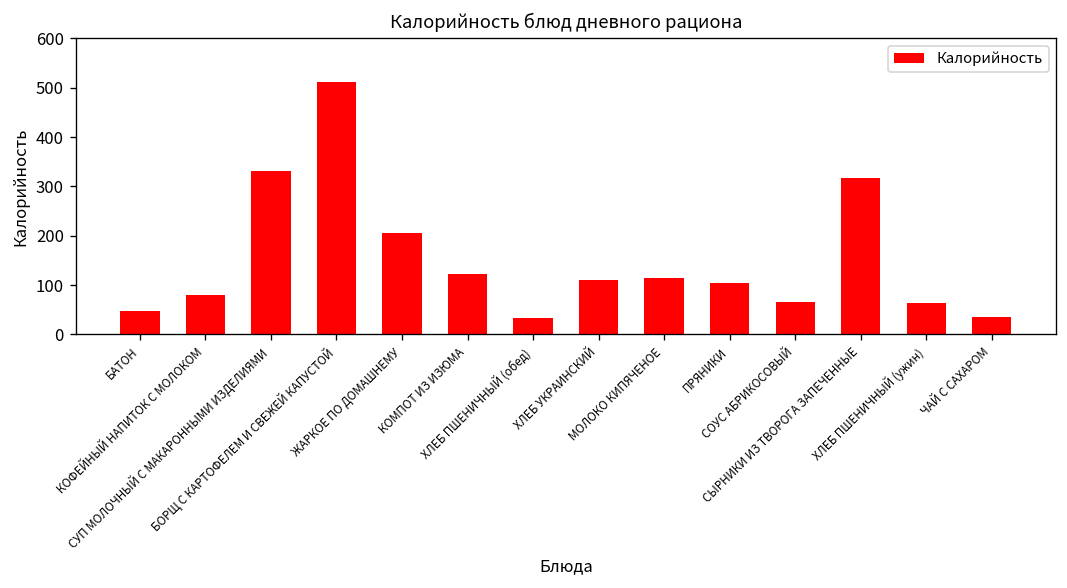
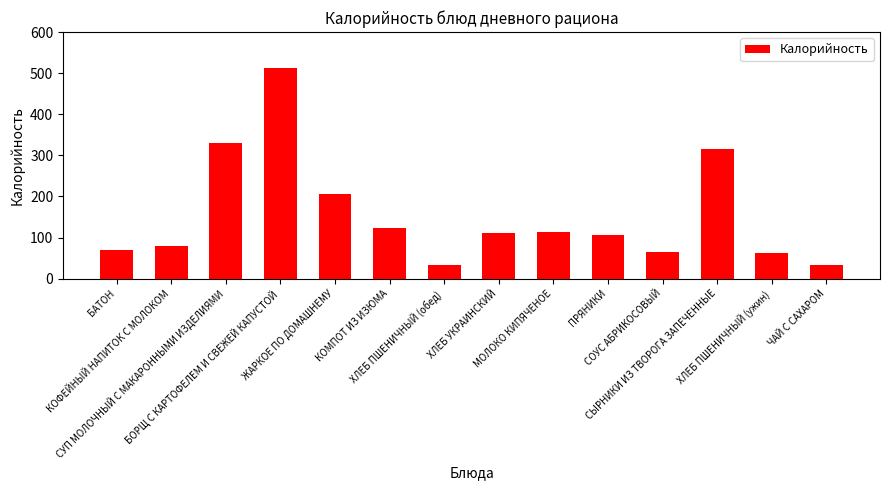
  {
-   "БАТОН": 50,
+   "БАТОН": 70,
    "КОФЕЙНЫЙ НАПИТОК С МОЛОКОМ": 80,
    "СУП МОЛОЧНЫЙ С МАКАРОННЫМИ ИЗДЕЛИЯМИ": 330,
    "БОРЩ С КАРТОФЕЛЕМ И СВЕЖЕЙ КАПУСТОЙ": 510,
    "ЖАРКОЕ ПО ДОМАШНЕМУ": 210,
    "КОМПОТ ИЗ ИЗЮМА": 120,
    "ХЛЕБ ПШЕНИЧНЫЙ (обед)": 30,
    "ХЛЕБ УКРАИНСКИЙ": 110,
    "МОЛОКО КИПЯЧЕНОЕ": 110,
    "ПРЯНИКИ": 110,
    "СОУС АБРИКОСОВЫЙ": 70,
    "СЫРНИКИ ИЗ ТВОРОГА ЗАПЕЧЕННЫЕ": 320,
    "ХЛЕБ ПШЕНИЧНЫЙ (ужин)": 60,
    "ЧАЙ С САХАРОМ": 30
  }
